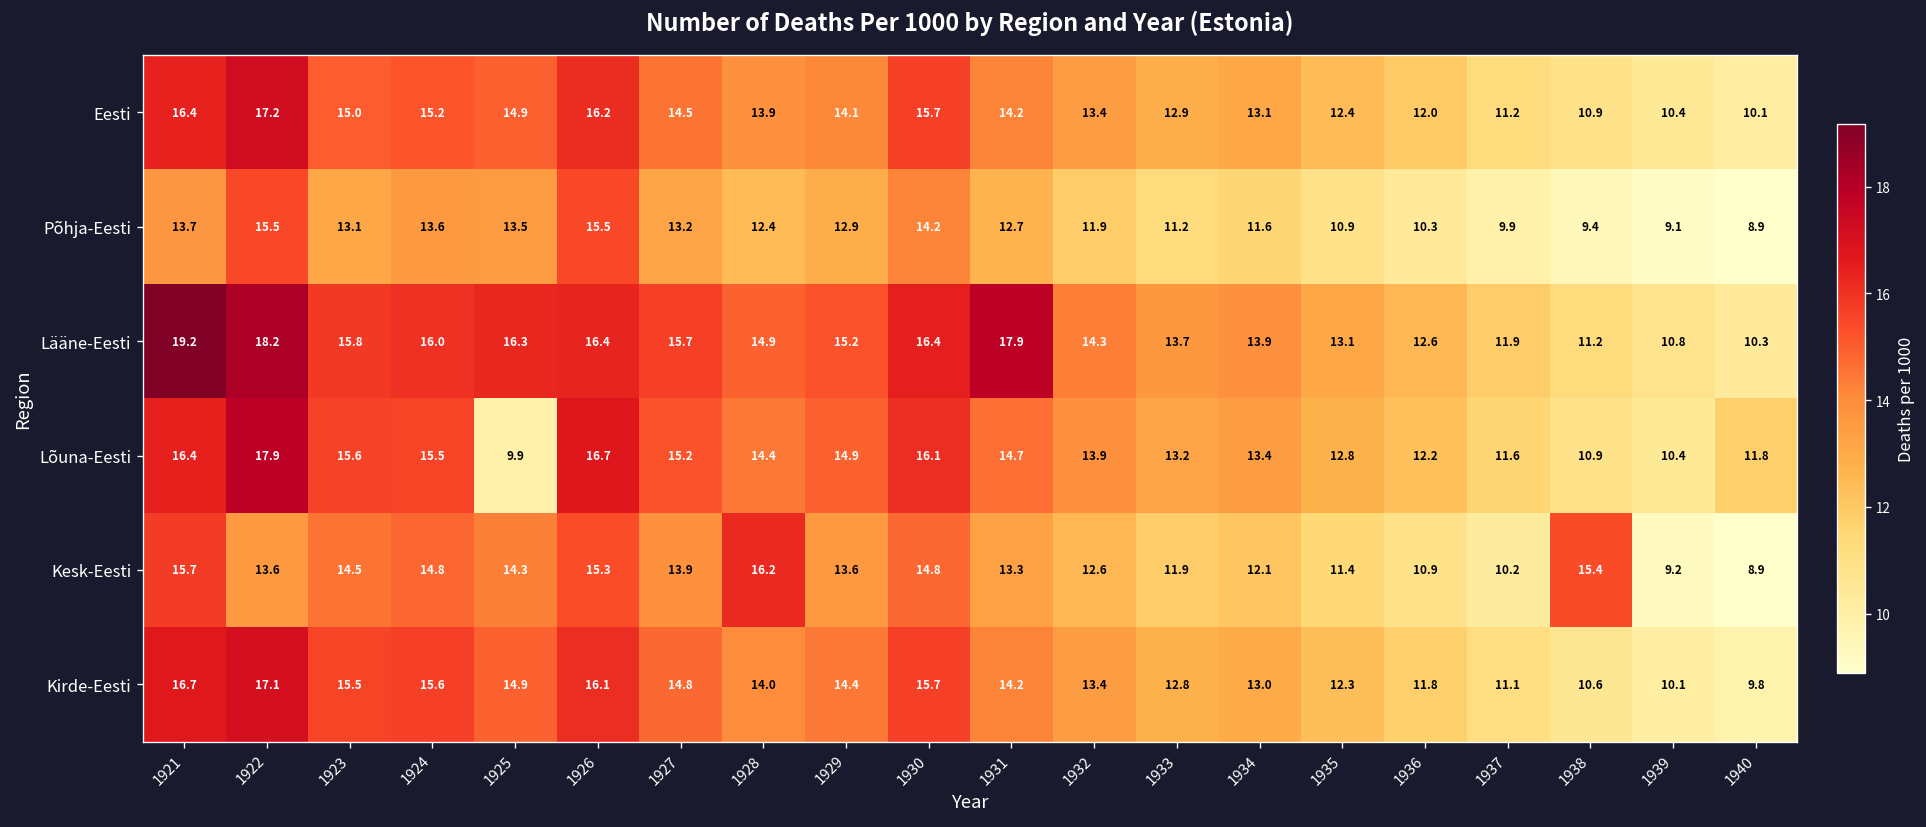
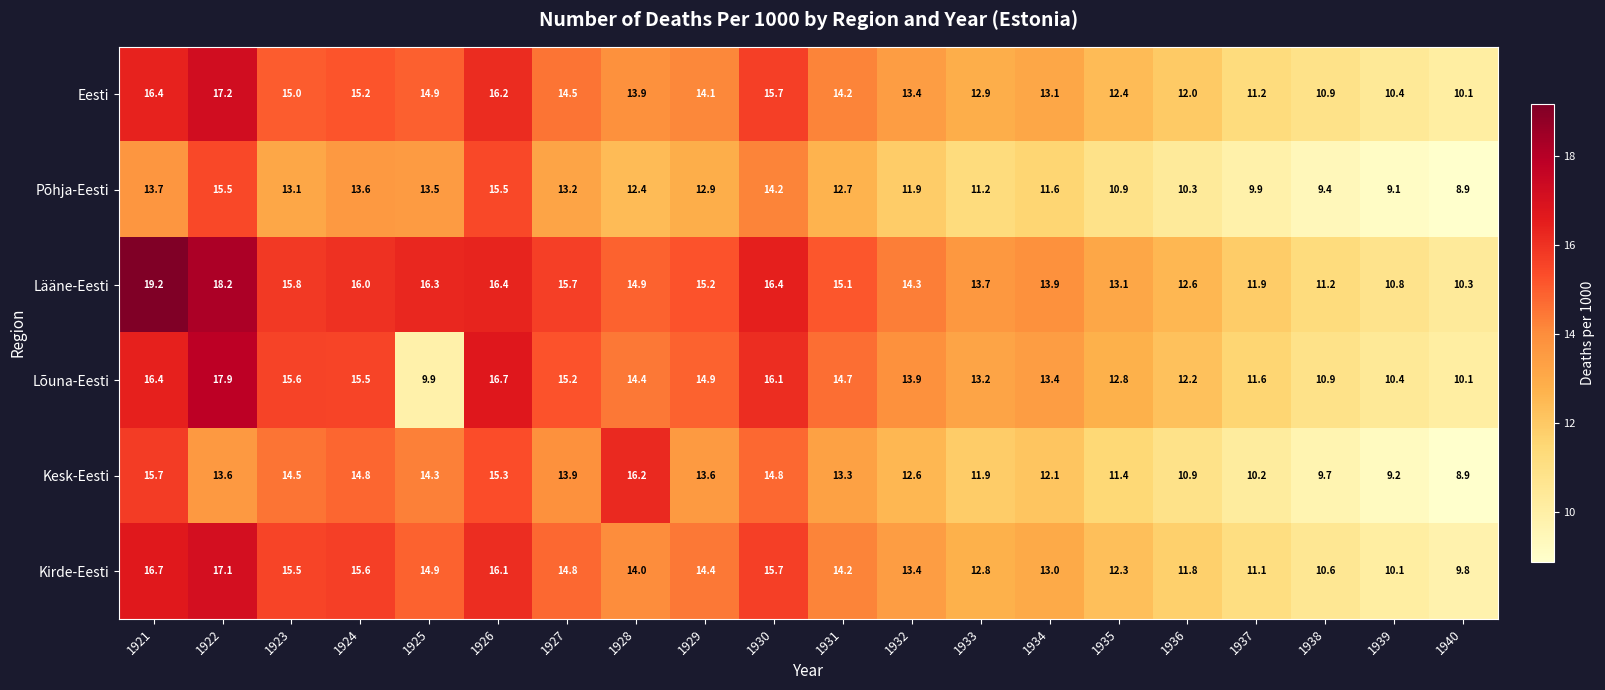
  {
    "Eesti": {
      "1921": 16.4,
      "1922": 17.2,
      "1923": 15.0,
      "1924": 15.2,
      "1925": 14.9,
      "1926": 16.2,
      "1927": 14.5,
      "1928": 13.9,
      "1929": 14.1,
      "1930": 15.7,
      "1931": 14.2,
      "1932": 13.4,
      "1933": 12.9,
      "1934": 13.1,
      "1935": 12.4,
      "1936": 12.0,
      "1937": 11.2,
      "1938": 10.9,
      "1939": 10.4,
      "1940": 10.1
    },
    "Põhja-Eesti": {
      "1921": 13.7,
      "1922": 15.5,
      "1923": 13.1,
      "1924": 13.6,
      "1925": 13.5,
      "1926": 15.5,
      "1927": 13.2,
      "1928": 12.4,
      "1929": 12.9,
      "1930": 14.2,
      "1931": 12.7,
      "1932": 11.9,
      "1933": 11.2,
      "1934": 11.6,
      "1935": 10.9,
      "1936": 10.3,
      "1937": 9.9,
      "1938": 9.4,
      "1939": 9.1,
      "1940": 8.9
    },
    "Lääne-Eesti": {
      "1921": 19.2,
      "1922": 18.2,
      "1923": 15.8,
      "1924": 16.0,
      "1925": 16.3,
      "1926": 16.4,
      "1927": 15.7,
      "1928": 14.9,
      "1929": 15.2,
      "1930": 16.4,
-     "1931": 17.9,
+     "1931": 15.1,
      "1932": 14.3,
      "1933": 13.7,
      "1934": 13.9,
      "1935": 13.1,
      "1936": 12.6,
      "1937": 11.9,
      "1938": 11.2,
      "1939": 10.8,
      "1940": 10.3
    },
    "Lõuna-Eesti": {
      "1921": 16.4,
      "1922": 17.9,
      "1923": 15.6,
      "1924": 15.5,
      "1925": 9.9,
      "1926": 16.7,
      "1927": 15.2,
      "1928": 14.4,
      "1929": 14.9,
      "1930": 16.1,
      "1931": 14.7,
      "1932": 13.9,
      "1933": 13.2,
      "1934": 13.4,
      "1935": 12.8,
      "1936": 12.2,
      "1937": 11.6,
      "1938": 10.9,
      "1939": 10.4,
-     "1940": 11.8
+     "1940": 10.1
    },
    "Kesk-Eesti": {
      "1921": 15.7,
      "1922": 13.6,
      "1923": 14.5,
      "1924": 14.8,
      "1925": 14.3,
      "1926": 15.3,
      "1927": 13.9,
      "1928": 16.2,
      "1929": 13.6,
      "1930": 14.8,
      "1931": 13.3,
      "1932": 12.6,
      "1933": 11.9,
      "1934": 12.1,
      "1935": 11.4,
      "1936": 10.9,
      "1937": 10.2,
-     "1938": 15.4,
+     "1938": 9.7,
      "1939": 9.2,
      "1940": 8.9
    },
    "Kirde-Eesti": {
      "1921": 16.7,
      "1922": 17.1,
      "1923": 15.5,
      "1924": 15.6,
      "1925": 14.9,
      "1926": 16.1,
      "1927": 14.8,
      "1928": 14.0,
      "1929": 14.4,
      "1930": 15.7,
      "1931": 14.2,
      "1932": 13.4,
      "1933": 12.8,
      "1934": 13.0,
      "1935": 12.3,
      "1936": 11.8,
      "1937": 11.1,
      "1938": 10.6,
      "1939": 10.1,
      "1940": 9.8
    }
  }
